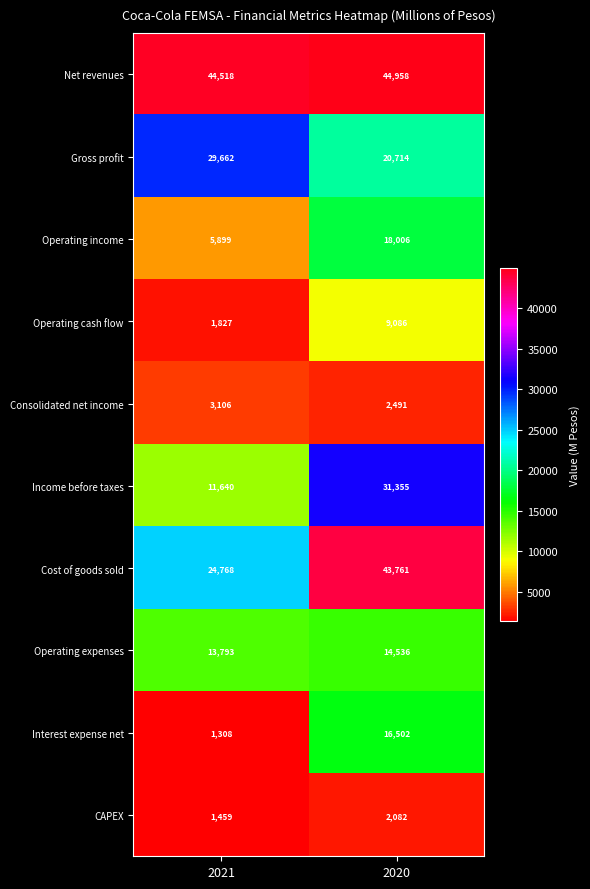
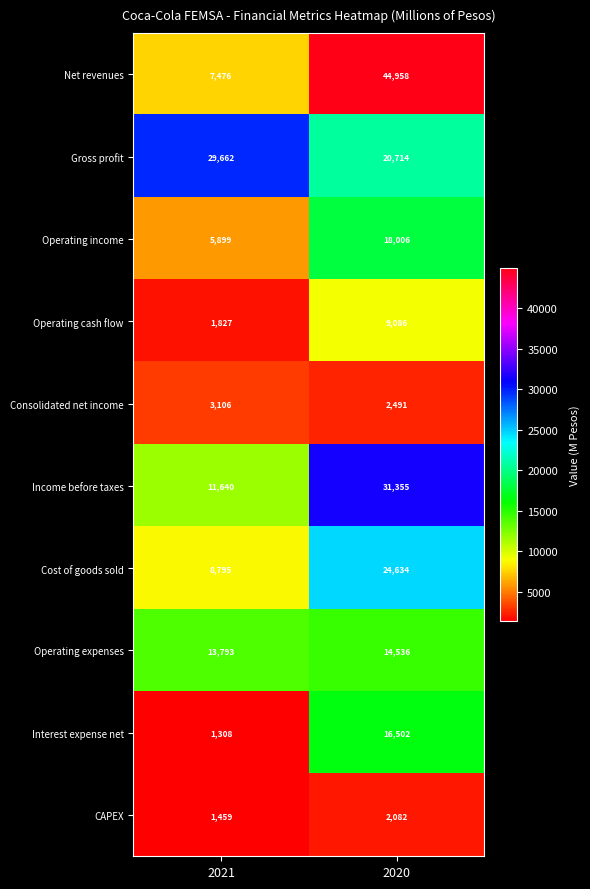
  {
    "Net revenues": {
-     "2021": "44,518",
+     "2021": "7,476",
      "2020": "44,958"
    },
    "Gross profit": {
      "2021": "29,662",
      "2020": "20,714"
    },
    "Operating income": {
      "2021": "5,899",
      "2020": "18,006"
    },
    "Operating cash flow": {
      "2021": "1,827",
      "2020": "9,086"
    },
    "Consolidated net income": {
      "2021": "3,106",
      "2020": "2,491"
    },
    "Income before taxes": {
      "2021": "11,640",
      "2020": "31,355"
    },
    "Cost of goods sold": {
-     "2021": "24,768",
-     "2020": "43,761"
+     "2021": "8,795",
+     "2020": "24,634"
    },
    "Operating expenses": {
      "2021": "13,793",
      "2020": "14,536"
    },
    "Interest expense net": {
      "2021": "1,308",
      "2020": "16,502"
    },
    "CAPEX": {
      "2021": "1,459",
      "2020": "2,082"
    }
  }
